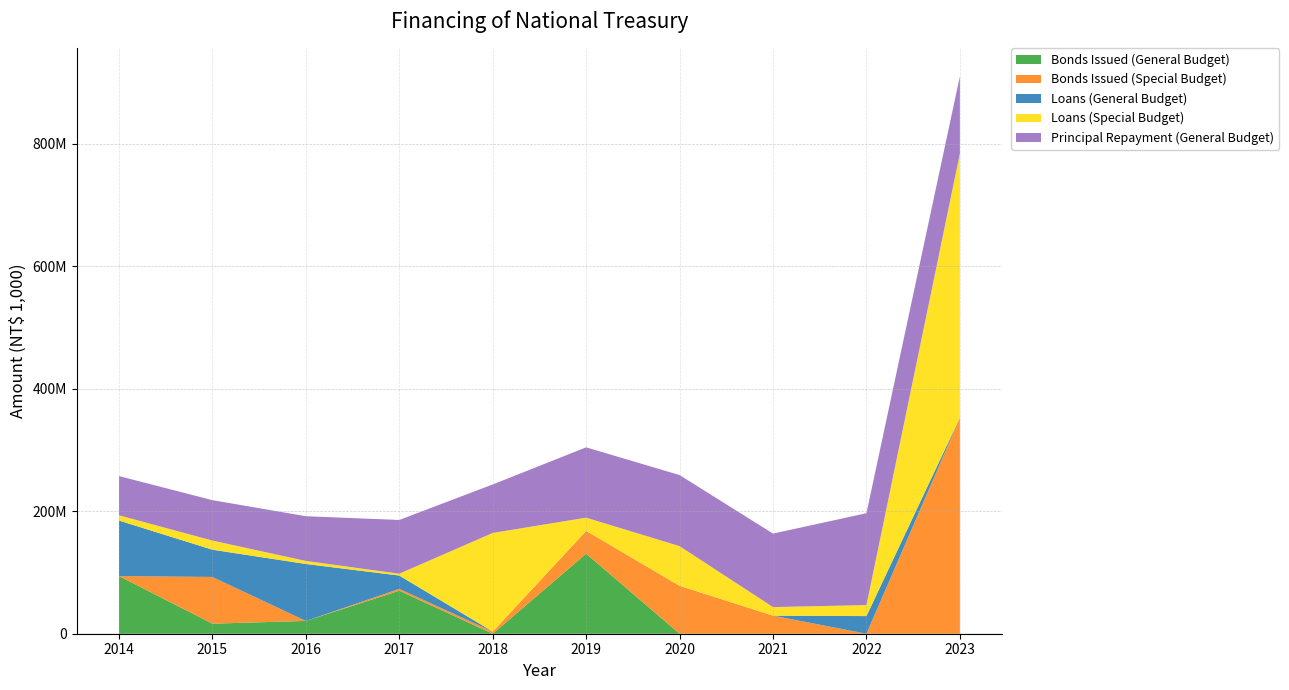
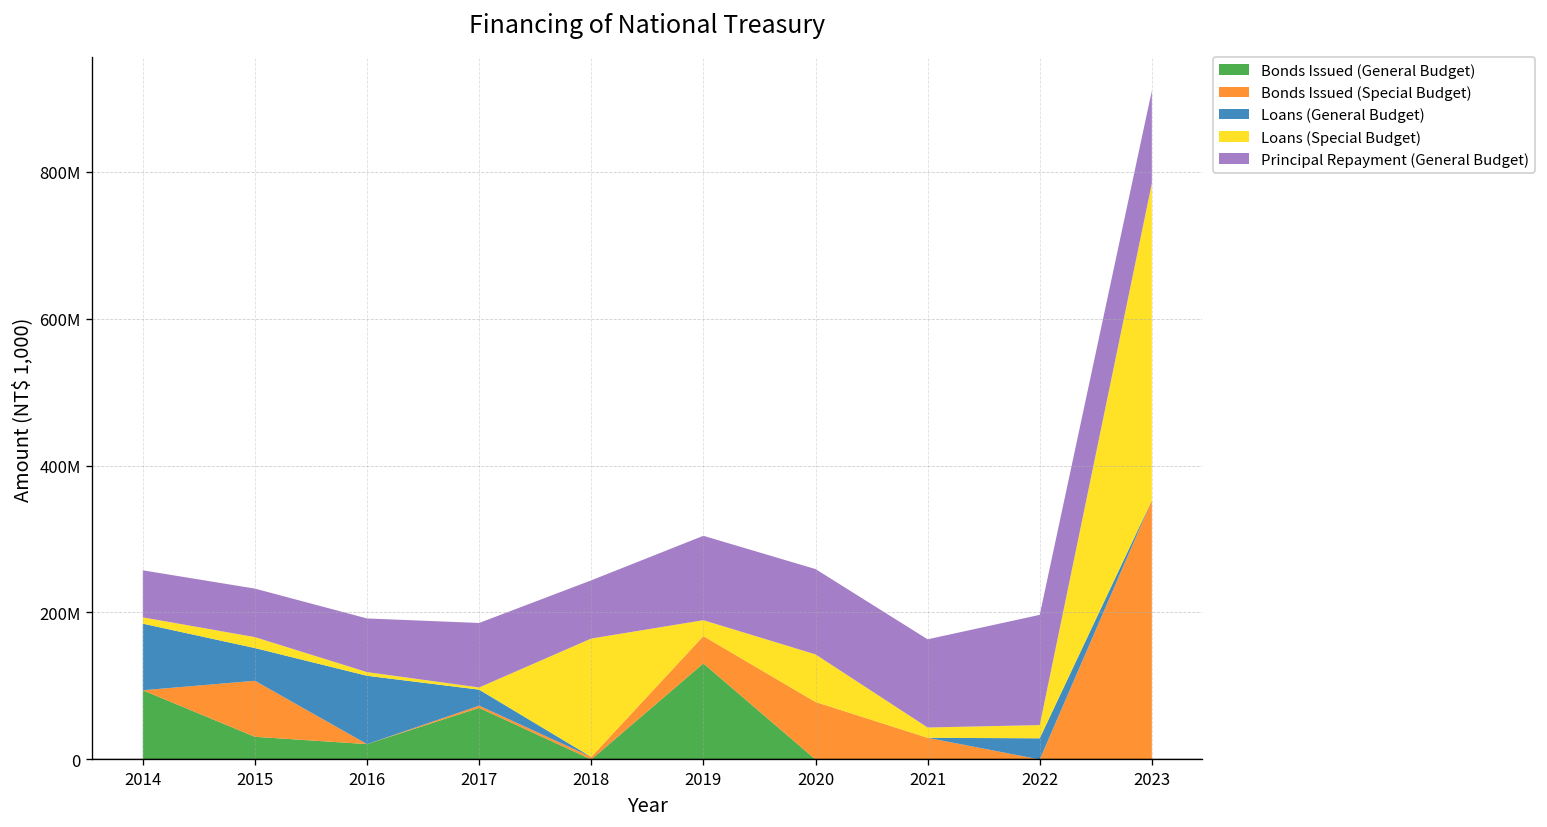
  {
    "Bonds Issued (General Budget)": {
-     "2015": 20000000,
+     "2015": 30000000,
      "2019": 130000000,
      "2020": 0,
      "2021": 0,
      "2023": 0
    },
    "Bonds Issued (Special Budget)": {
      "2015": 80000000
    },
    "Loans (General Budget)": {
      "2014": 90000000,
      "2015": 40000000,
      "2016": 90000000,
      "2022": 30000000
    },
    "Loans (Special Budget)": {
      "2014": 10000000,
      "2015": 10000000,
      "2016": 10000000,
      "2018": 160000000,
      "2019": 20000000,
      "2020": 60000000,
      "2021": 10000000,
      "2022": 20000000,
      "2023": 430000000
    },
    "Principal Repayment (General Budget)": {
      "2014": 60000000,
      "2015": 70000000,
      "2016": 70000000,
      "2017": 90000000,
      "2018": 80000000,
      "2019": 110000000,
      "2020": 120000000,
      "2021": 120000000,
      "2022": 150000000,
      "2023": 130000000
    }
  }
